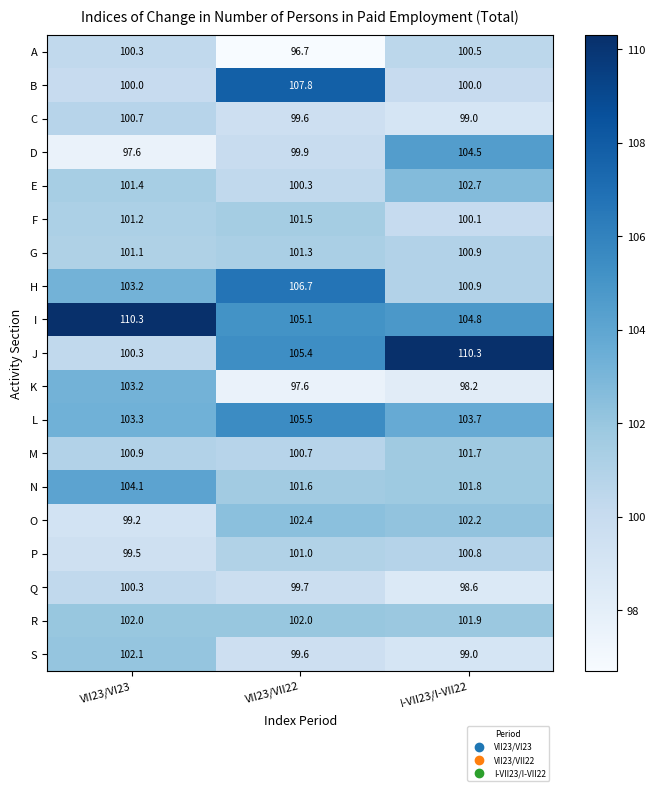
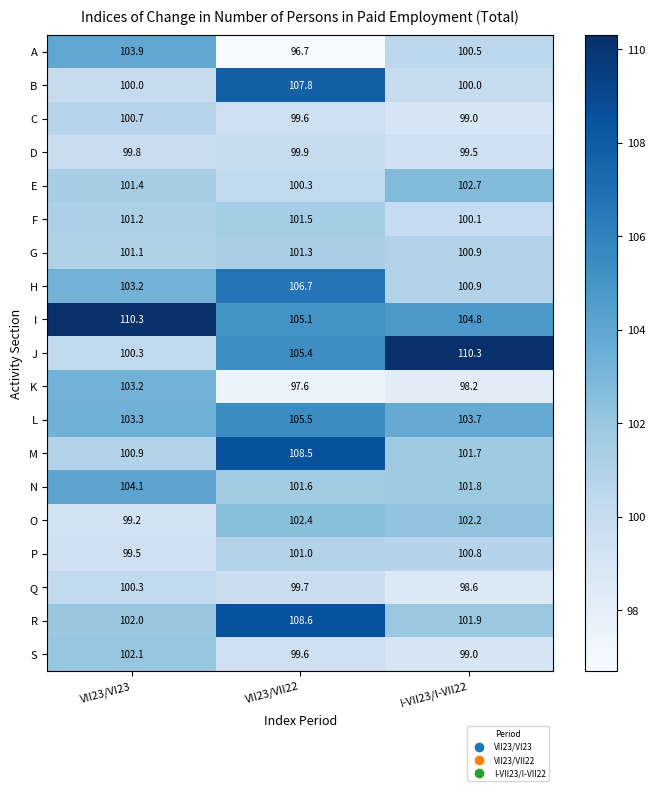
  {
    "A": {
-     "VII23/VI23": 100.3,
+     "VII23/VI23": 103.9,
      "VII23/VII22": 96.7,
      "I-VII23/I-VII22": 100.5
    },
    "B": {
      "VII23/VI23": 100.0,
      "VII23/VII22": 107.8,
      "I-VII23/I-VII22": 100.0
    },
    "C": {
      "VII23/VI23": 100.7,
      "VII23/VII22": 99.6,
      "I-VII23/I-VII22": 99.0
    },
    "D": {
-     "VII23/VI23": 97.6,
+     "VII23/VI23": 99.8,
      "VII23/VII22": 99.9,
-     "I-VII23/I-VII22": 104.5
+     "I-VII23/I-VII22": 99.5
    },
    "E": {
      "VII23/VI23": 101.4,
      "VII23/VII22": 100.3,
      "I-VII23/I-VII22": 102.7
    },
    "F": {
      "VII23/VI23": 101.2,
      "VII23/VII22": 101.5,
      "I-VII23/I-VII22": 100.1
    },
    "G": {
      "VII23/VI23": 101.1,
      "VII23/VII22": 101.3,
      "I-VII23/I-VII22": 100.9
    },
    "H": {
      "VII23/VI23": 103.2,
      "VII23/VII22": 106.7,
      "I-VII23/I-VII22": 100.9
    },
    "I": {
      "VII23/VI23": 110.3,
      "VII23/VII22": 105.1,
      "I-VII23/I-VII22": 104.8
    },
    "J": {
      "VII23/VI23": 100.3,
      "VII23/VII22": 105.4,
      "I-VII23/I-VII22": 110.3
    },
    "K": {
      "VII23/VI23": 103.2,
      "VII23/VII22": 97.6,
      "I-VII23/I-VII22": 98.2
    },
    "L": {
      "VII23/VI23": 103.3,
      "VII23/VII22": 105.5,
      "I-VII23/I-VII22": 103.7
    },
    "M": {
      "VII23/VI23": 100.9,
-     "VII23/VII22": 100.7,
+     "VII23/VII22": 108.5,
      "I-VII23/I-VII22": 101.7
    },
    "N": {
      "VII23/VI23": 104.1,
      "VII23/VII22": 101.6,
      "I-VII23/I-VII22": 101.8
    },
    "O": {
      "VII23/VI23": 99.2,
      "VII23/VII22": 102.4,
      "I-VII23/I-VII22": 102.2
    },
    "P": {
      "VII23/VI23": 99.5,
      "VII23/VII22": 101.0,
      "I-VII23/I-VII22": 100.8
    },
    "Q": {
      "VII23/VI23": 100.3,
      "VII23/VII22": 99.7,
      "I-VII23/I-VII22": 98.6
    },
    "R": {
      "VII23/VI23": 102.0,
-     "VII23/VII22": 102.0,
+     "VII23/VII22": 108.6,
      "I-VII23/I-VII22": 101.9
    },
    "S": {
      "VII23/VI23": 102.1,
      "VII23/VII22": 99.6,
      "I-VII23/I-VII22": 99.0
    }
  }
